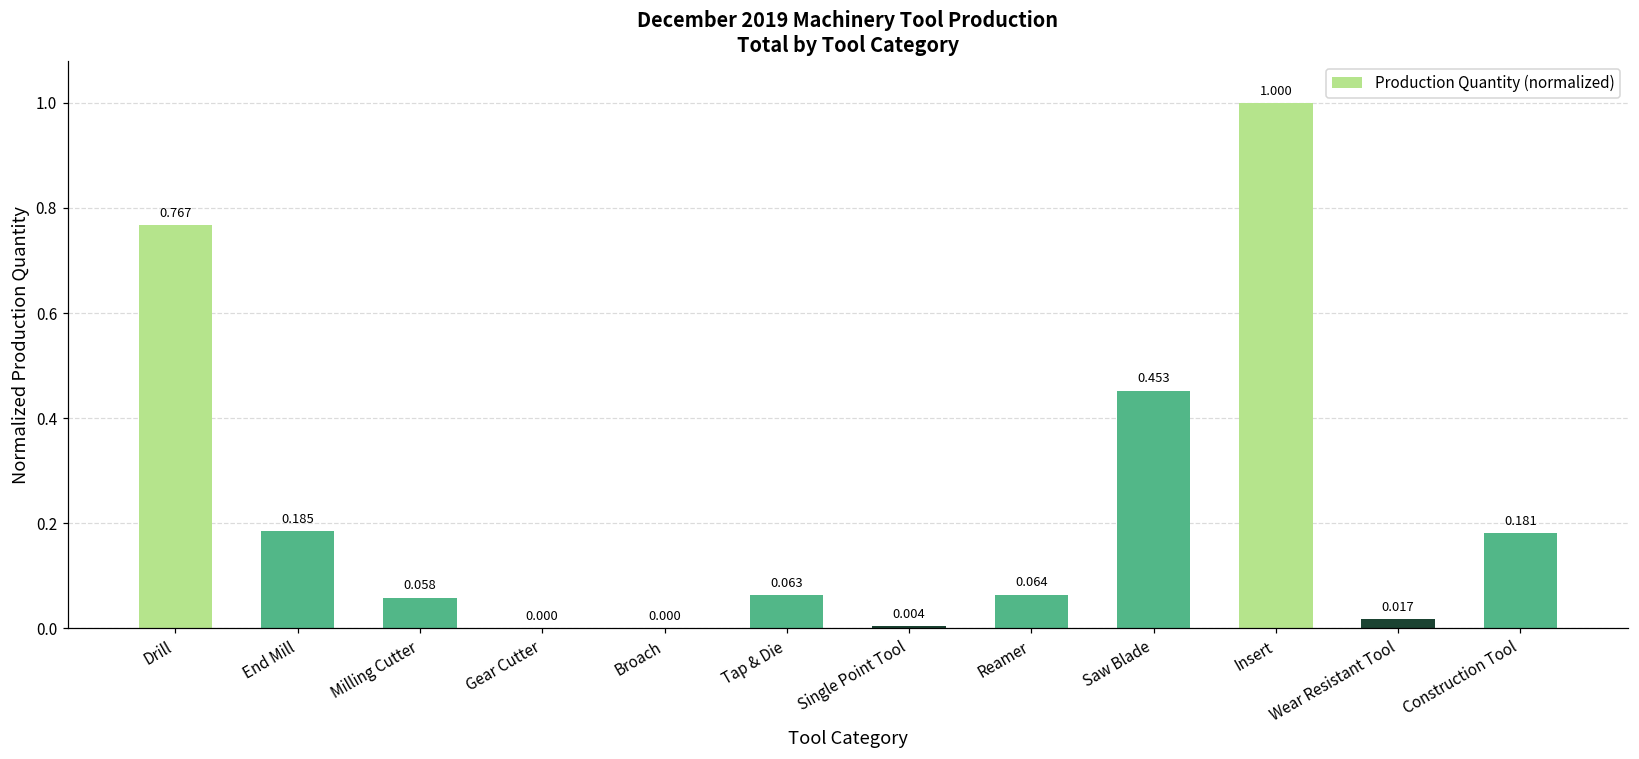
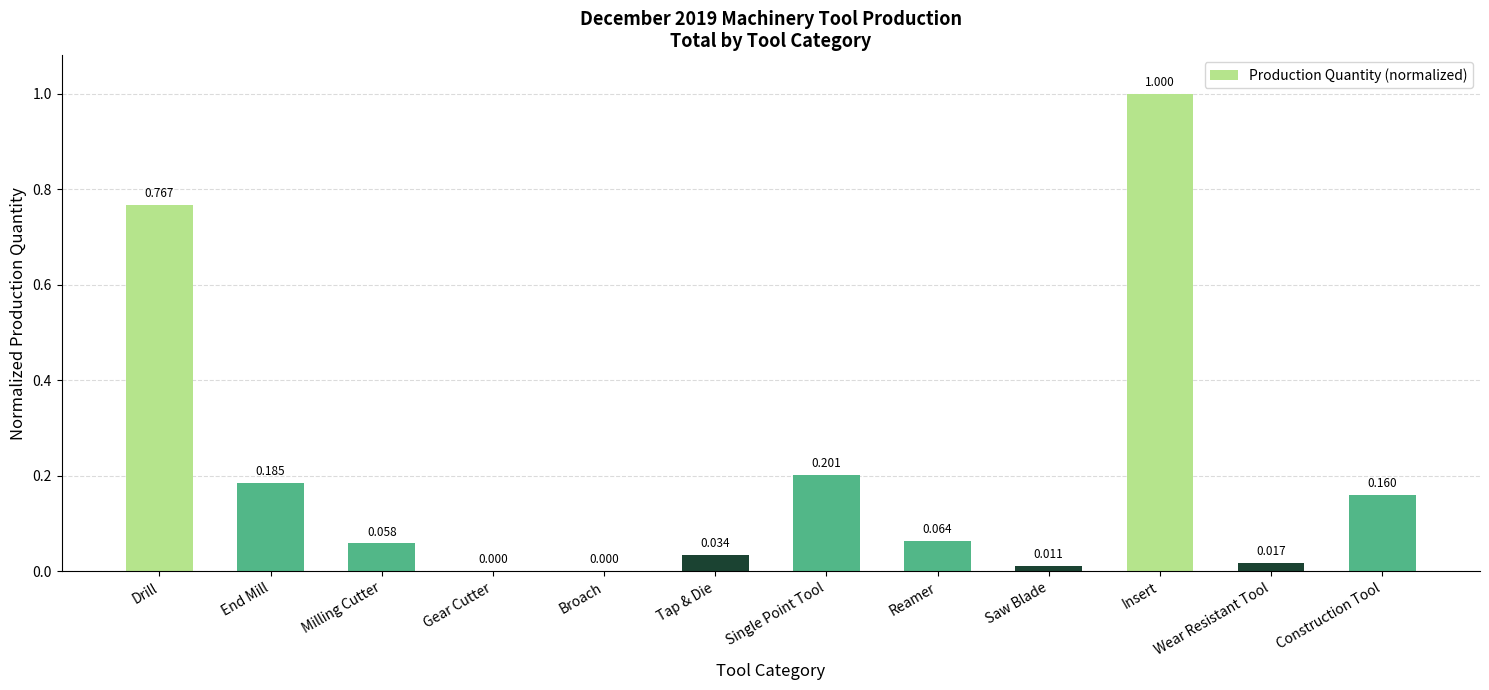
  {
    "Drill": 0.767,
    "End Mill": 0.185,
    "Milling Cutter": 0.058,
    "Gear Cutter": 0.000,
    "Broach": 0.000,
-   "Tap & Die": 0.063,
-   "Single Point Tool": 0.004,
+   "Tap & Die": 0.034,
+   "Single Point Tool": 0.201,
    "Reamer": 0.064,
-   "Saw Blade": 0.453,
+   "Saw Blade": 0.011,
    "Insert": 1.000,
    "Wear Resistant Tool": 0.017,
-   "Construction Tool": 0.181
+   "Construction Tool": 0.160
  }
